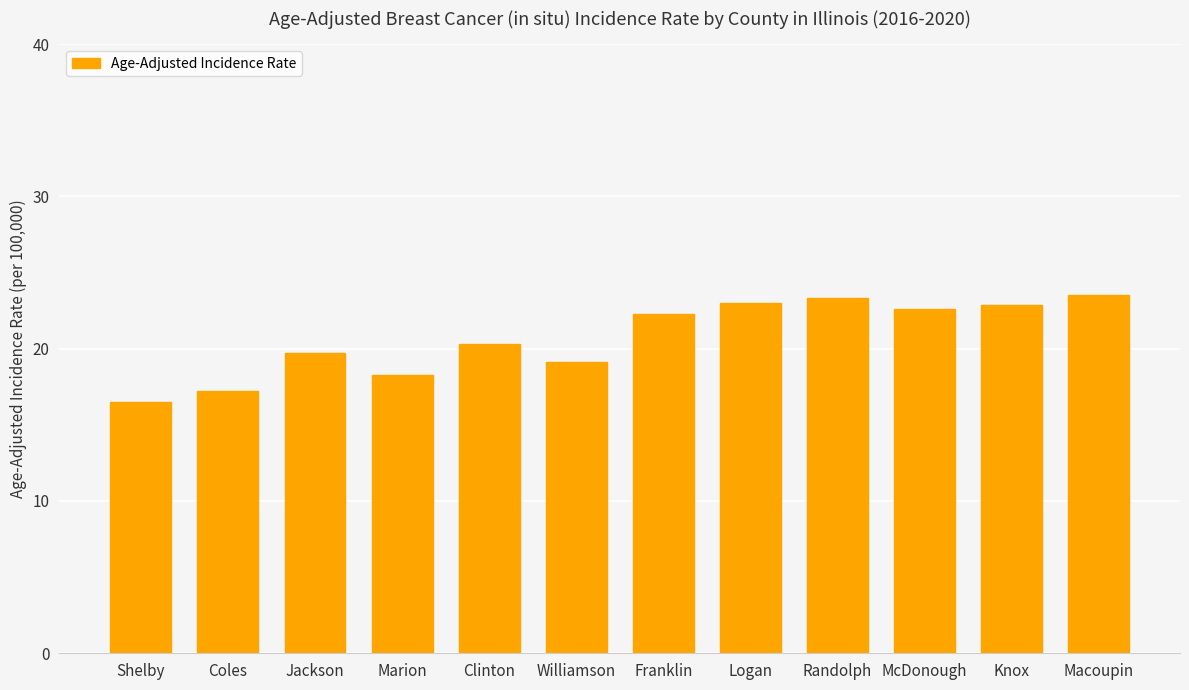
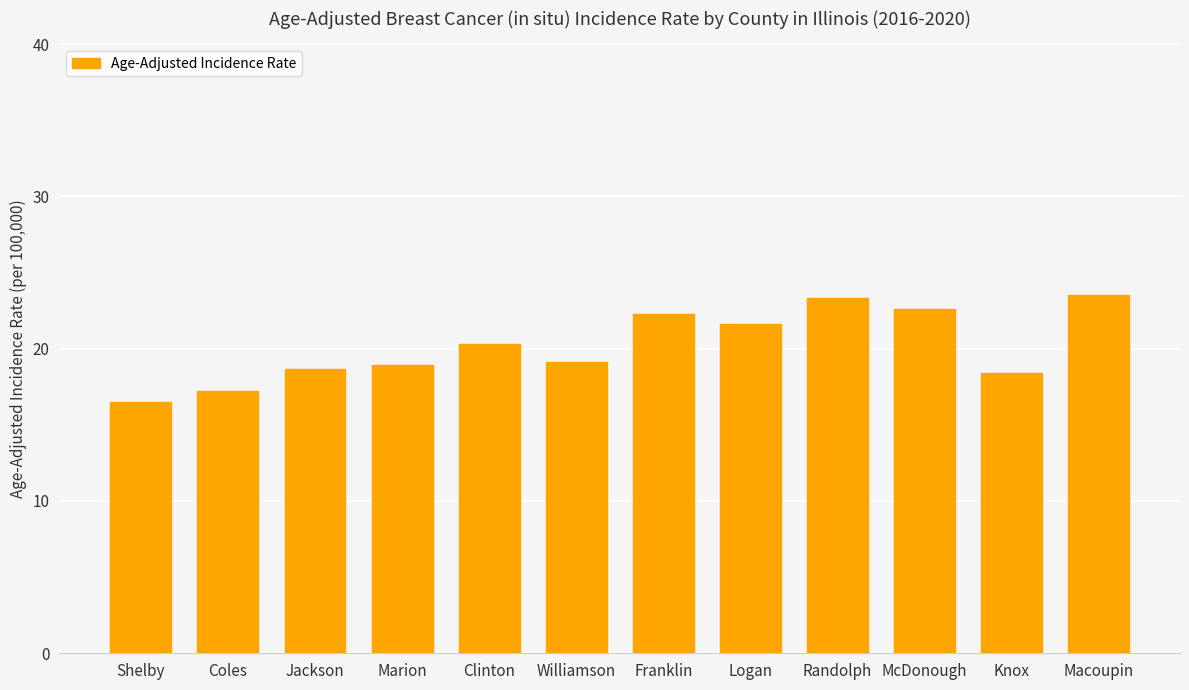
  {
    "Shelby": 16.5,
    "Coles": 17.2,
-   "Jackson": 19.7,
-   "Marion": 18.3,
+   "Jackson": 18.7,
+   "Marion": 18.9,
    "Clinton": 20.3,
    "Williamson": 19.1,
    "Franklin": 22.3,
-   "Logan": 23.0,
+   "Logan": 21.6,
    "Randolph": 23.3,
    "McDonough": 22.6,
-   "Knox": 22.9,
+   "Knox": 18.4,
    "Macoupin": 23.5
  }
